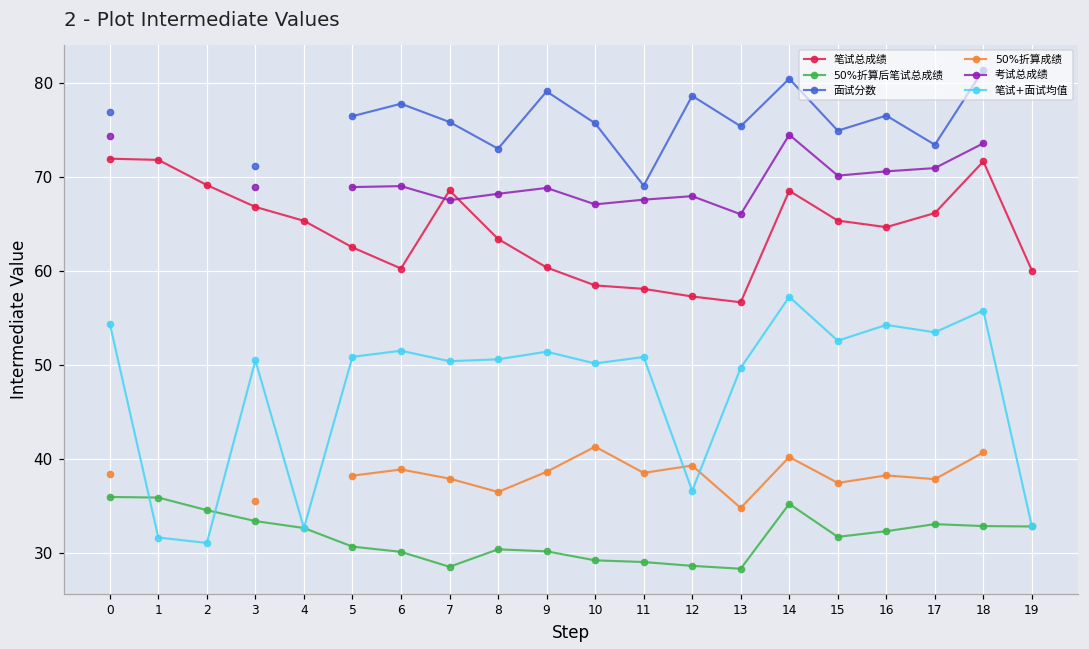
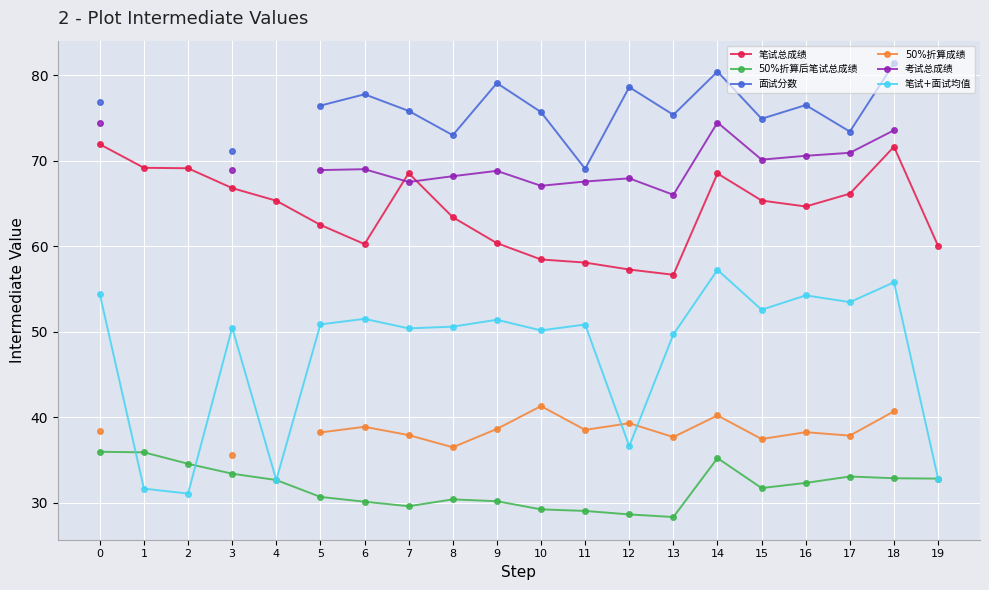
  {
    "笔试总成绩": {
      "0": 72,
-     "1": 72,
+     "1": 69,
      "2": 69,
      "3": 67,
      "4": 65,
      "5": 62,
      "6": 60,
      "7": 69,
      "8": 63,
      "9": 60,
      "10": 58,
      "11": 58,
      "12": 57,
      "13": 57,
      "14": 69,
      "15": 65,
      "16": 65,
      "17": 66,
      "18": 72,
      "19": 60
    },
    "50%折算后笔试总成绩": {
      "0": 36,
      "1": 36,
      "2": 35,
      "3": 33,
      "5": 31,
      "6": 30,
-     "7": 29,
+     "7": 30,
      "8": 30,
      "9": 30,
      "10": 29,
      "11": 29,
      "12": 29,
      "13": 28,
      "14": 35,
      "15": 32,
      "16": 32,
      "17": 33,
      "18": 33
    },
    "面试分数": {
      "0": 77,
      "3": 71,
      "5": 76,
      "6": 78,
      "7": 76,
      "8": 73,
      "9": 79,
      "10": 76,
      "11": 69,
      "12": 79,
      "13": 75,
      "14": 80,
      "15": 75,
      "16": 77,
      "17": 73
    },
    "50%折算成绩": {
      "0": 38,
      "3": 36,
      "5": 38,
      "6": 39,
      "7": 38,
      "8": 36,
      "9": 39,
      "10": 41,
      "11": 39,
      "12": 39,
-     "13": 35,
+     "13": 38,
      "14": 40,
      "15": 37,
      "16": 38,
      "17": 38,
      "18": 41
    },
    "考试总成绩": {
      "0": 74,
      "3": 69,
      "5": 69,
      "6": 69,
      "7": 68,
      "8": 68,
      "9": 69,
      "10": 67,
      "11": 68,
      "12": 68,
      "13": 66,
      "14": 74,
      "15": 70,
      "16": 71,
      "17": 71,
      "18": 74
    },
    "笔试+面试均值": {
      "0": 54,
      "1": 32,
      "2": 31,
      "3": 50,
      "5": 51,
      "6": 52,
      "7": 50,
      "8": 51,
      "9": 51,
      "10": 50,
      "11": 51,
      "12": 37,
      "13": 50,
      "14": 57,
      "15": 53,
      "16": 54,
      "17": 53,
      "18": 56
    }
  }
